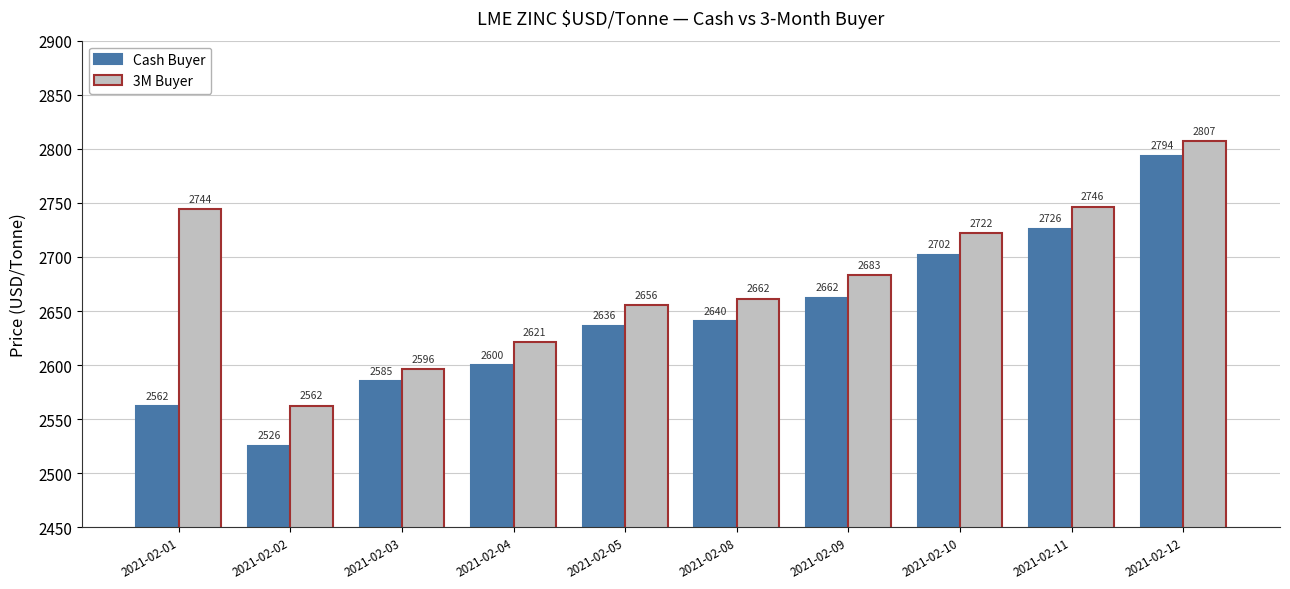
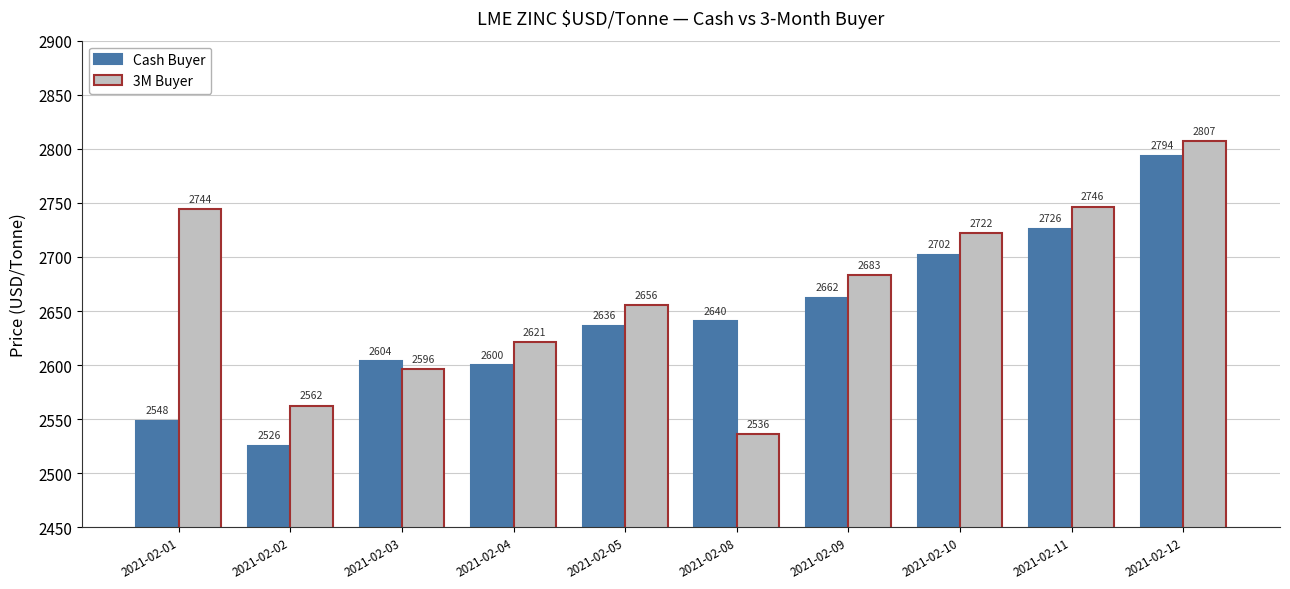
  {
    "Cash Buyer": {
-     "2021-02-01": 2562,
+     "2021-02-01": 2548,
      "2021-02-02": 2526,
-     "2021-02-03": 2585,
+     "2021-02-03": 2604,
      "2021-02-04": 2600,
      "2021-02-05": 2636,
      "2021-02-08": 2640,
      "2021-02-09": 2662,
      "2021-02-10": 2702,
      "2021-02-11": 2726,
      "2021-02-12": 2794
    },
    "3M Buyer": {
      "2021-02-01": 2744,
      "2021-02-02": 2562,
      "2021-02-03": 2596,
      "2021-02-04": 2621,
      "2021-02-05": 2656,
-     "2021-02-08": 2662,
+     "2021-02-08": 2536,
      "2021-02-09": 2683,
      "2021-02-10": 2722,
      "2021-02-11": 2746,
      "2021-02-12": 2807
    }
  }
